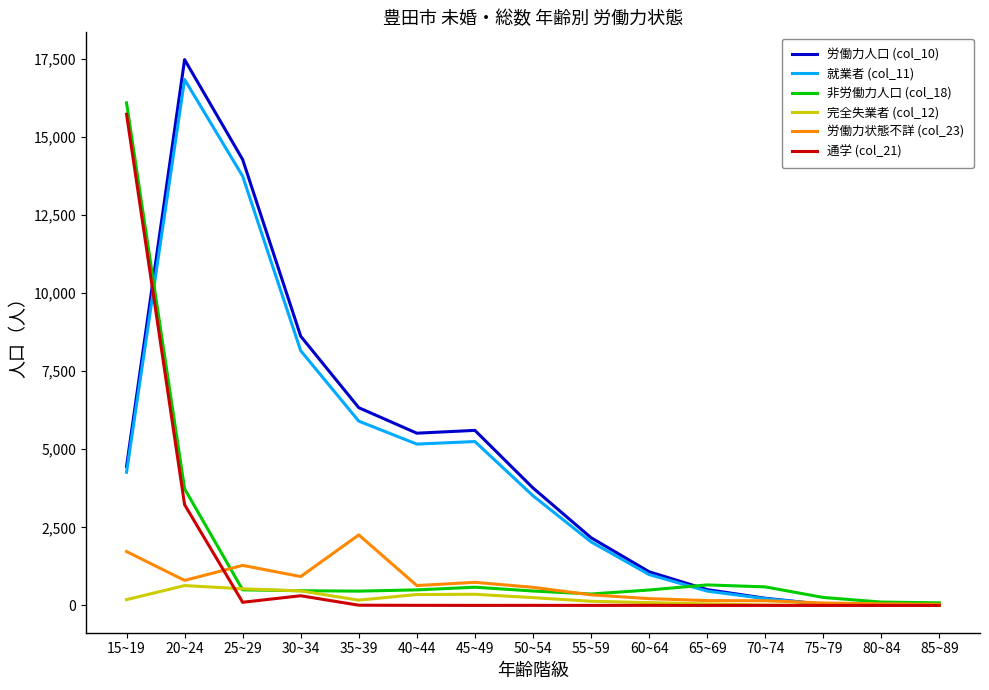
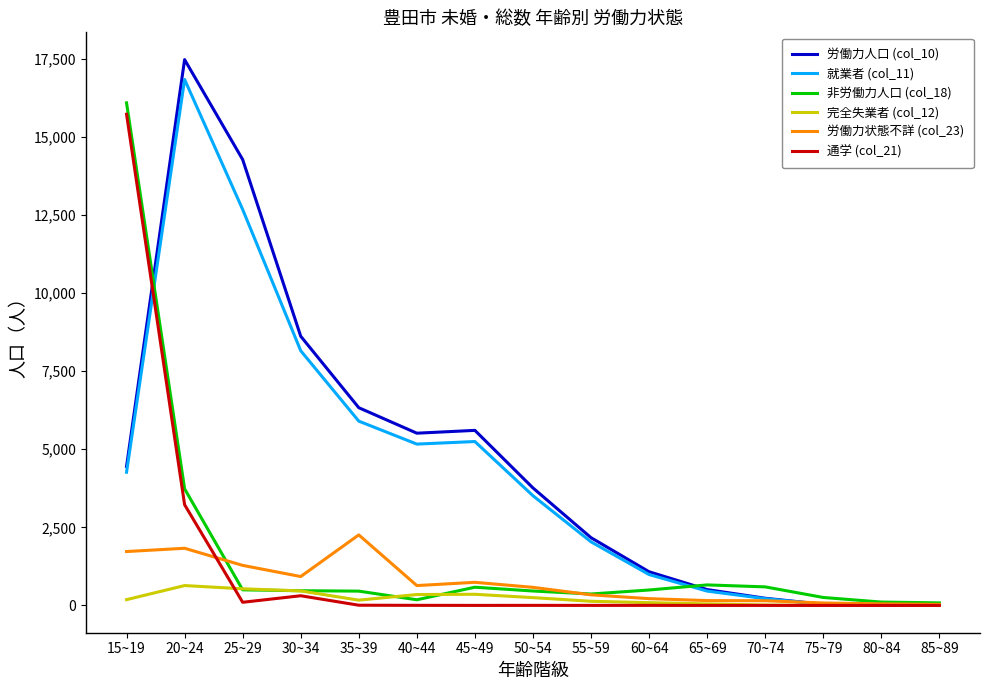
  {
    "労働力人口 (col_10)": {
      "15~19": "4,500",
      "20~24": "17,500",
      "25~29": "14,300",
      "30~34": "8,600",
      "35~39": "6,300",
      "40~44": "5,500",
      "45~49": "5,600",
      "50~54": "3,800",
      "55~59": "2,200",
      "60~64": "1,100"
    },
    "就業者 (col_11)": {
      "15~19": "4,300",
      "20~24": "16,800",
-     "25~29": "13,700",
+     "25~29": "12,700",
      "30~34": "8,200",
      "35~39": "5,900",
      "40~44": "5,200",
      "45~49": "5,200",
      "50~54": "3,500",
      "55~59": "2,000",
      "60~64": "1,000"
    },
    "非労働力人口 (col_18)": {
      "15~19": "16,100",
      "20~24": "3,700",
      "35~39": "500",
-     "40~44": "500",
+     "40~44": "200",
      "45~49": "600",
      "50~54": "500",
      "60~64": "500",
      "65~69": "700",
      "70~74": "600",
      "75~79": "300"
    },
    "完全失業者 (col_12)": {
      "15~19": "200",
      "20~24": "600",
      "35~39": "200",
      "40~44": "300",
      "45~49": "400",
      "50~54": "300",
      "55~59": "100",
      "60~64": "100"
    },
    "労働力状態不詳 (col_23)": {
      "15~19": "1,700",
-     "20~24": "800",
+     "20~24": "1,800",
      "25~29": "1,300",
      "30~34": "900",
      "35~39": "2,300",
      "40~44": "600",
      "45~49": "700",
      "50~54": "600",
      "60~64": "200",
      "65~69": "200"
    },
    "通学 (col_21)": {
      "15~19": "15,700",
      "20~24": "3,200",
      "25~29": "100",
      "30~34": "300",
      "35~39": "0",
      "40~44": "0",
      "45~49": "0",
      "50~54": "0",
      "55~59": "0",
      "60~64": "0"
    }
  }
